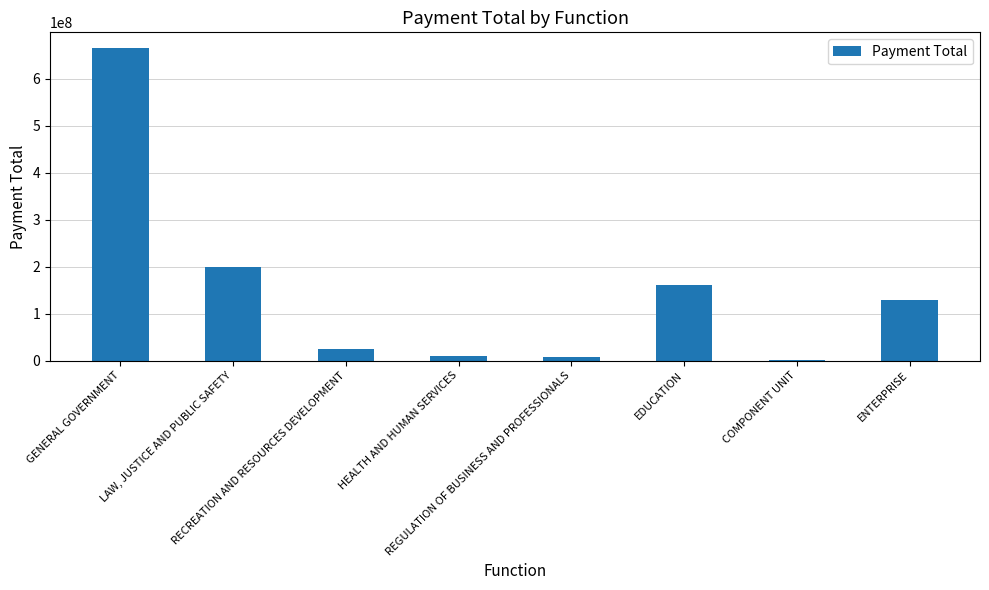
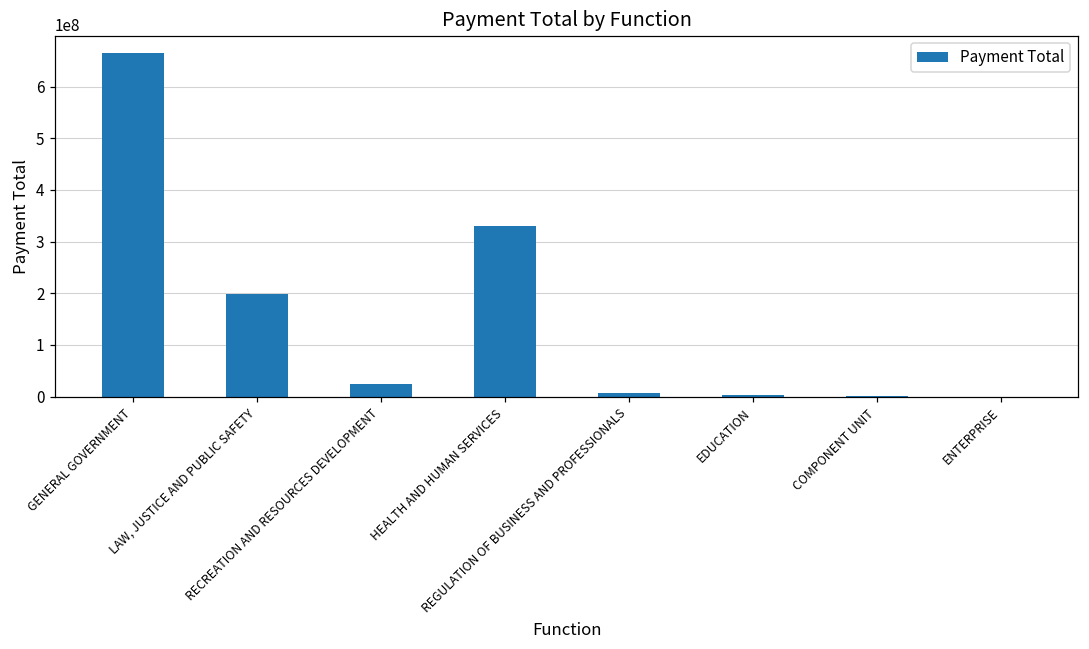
  {
    "GENERAL GOVERNMENT": 670000000,
    "LAW, JUSTICE AND PUBLIC SAFETY": 200000000,
    "RECREATION AND RESOURCES DEVELOPMENT": 20000000,
-   "HEALTH AND HUMAN SERVICES": 10000000,
+   "HEALTH AND HUMAN SERVICES": 330000000,
    "REGULATION OF BUSINESS AND PROFESSIONALS": 10000000,
-   "EDUCATION": 160000000,
-   "ENTERPRISE": 130000000
+   "EDUCATION": 0,
+   "ENTERPRISE": 0
  }
